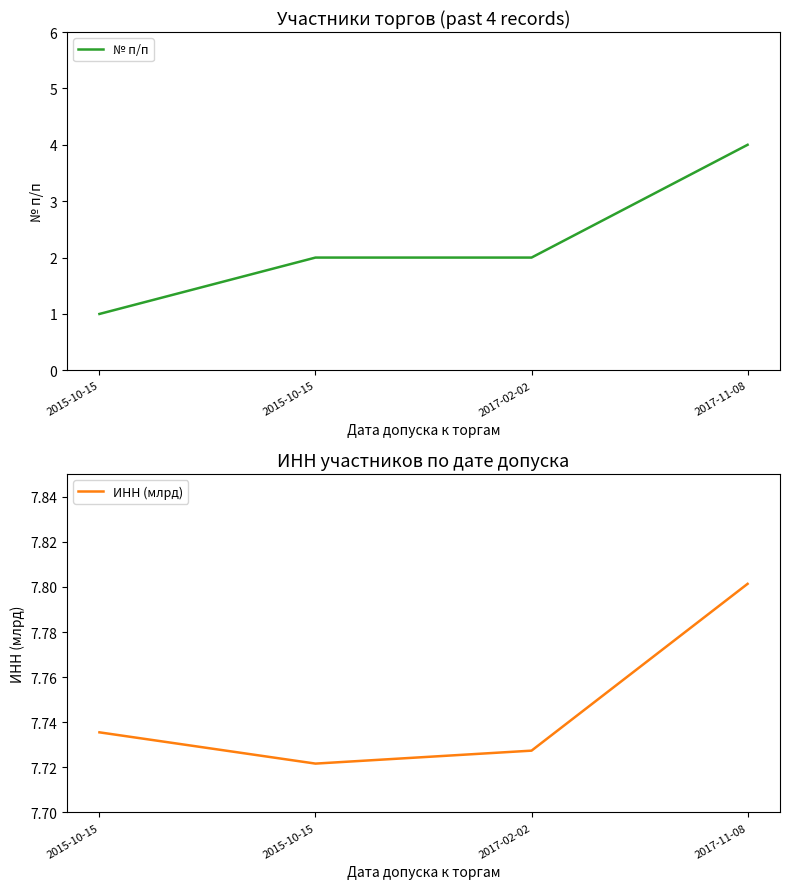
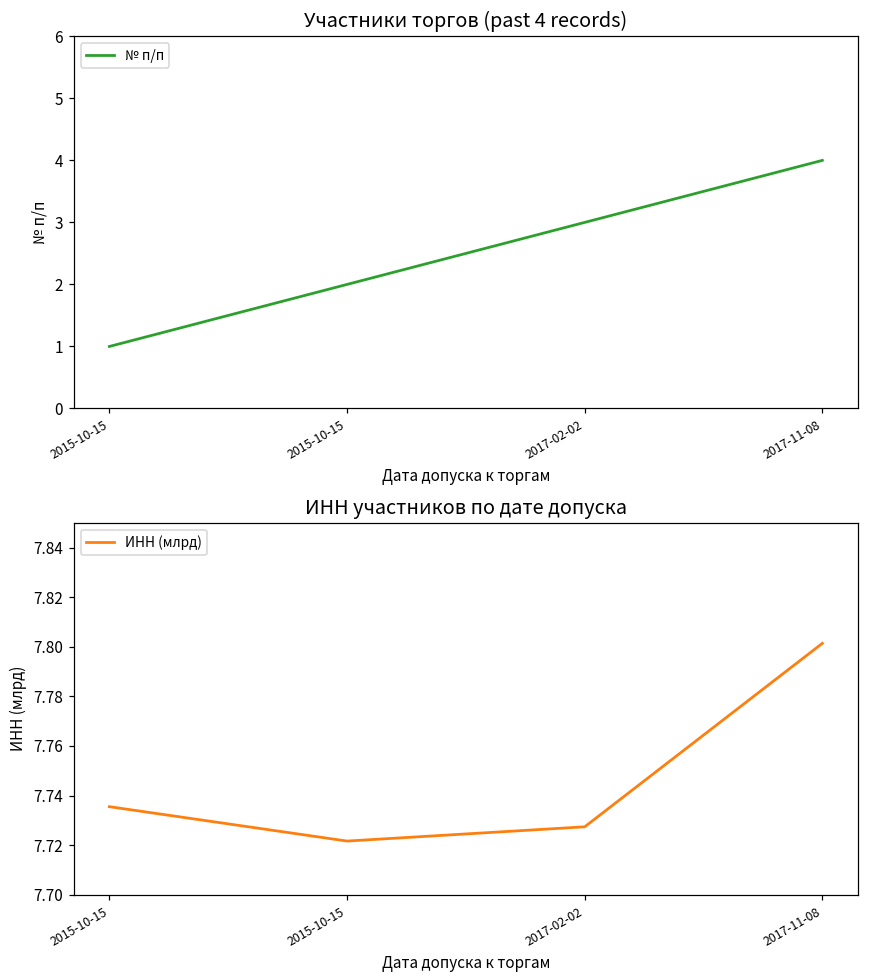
  {
    "Участники торгов (past 4 records)": {
-     "2017-02-02": 2,
+     "2017-02-02": 3,
      "2017-11-08": 4
    },
    "ИНН участников по дате допуска": {
      "2017-02-02": 7.727,
      "2017-11-08": 7.801
    }
  }
